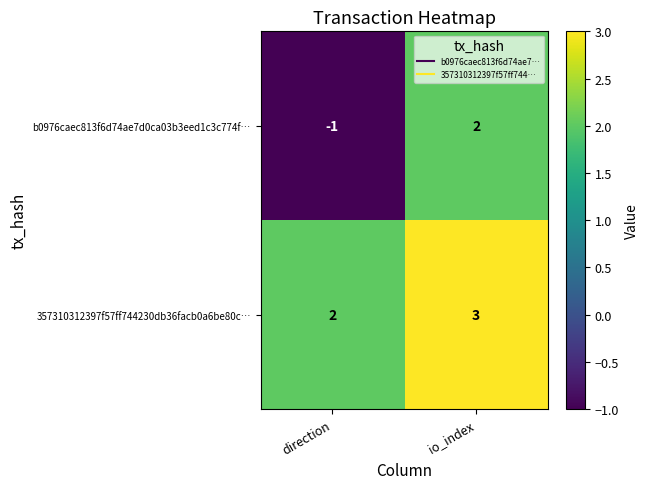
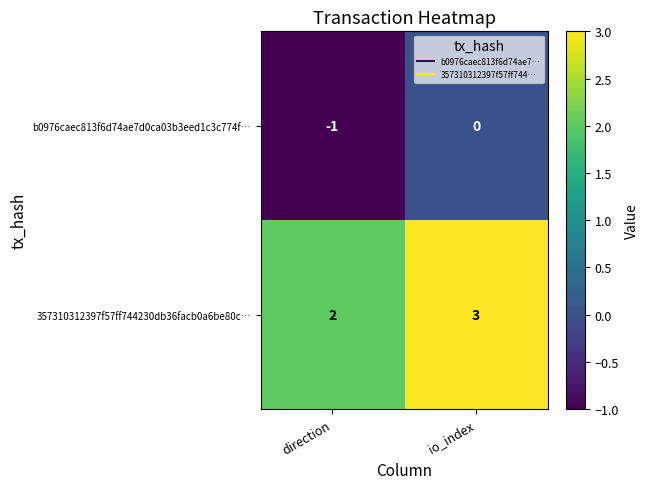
  {
    "b0976caec813f6d74ae7d0ca03b3eed1c3c774f…": {
      "direction": -1,
-     "io_index": 2
+     "io_index": 0
    },
    "357310312397f57ff744230db36facb0a6be80c…": {
      "direction": 2,
      "io_index": 3
    }
  }
